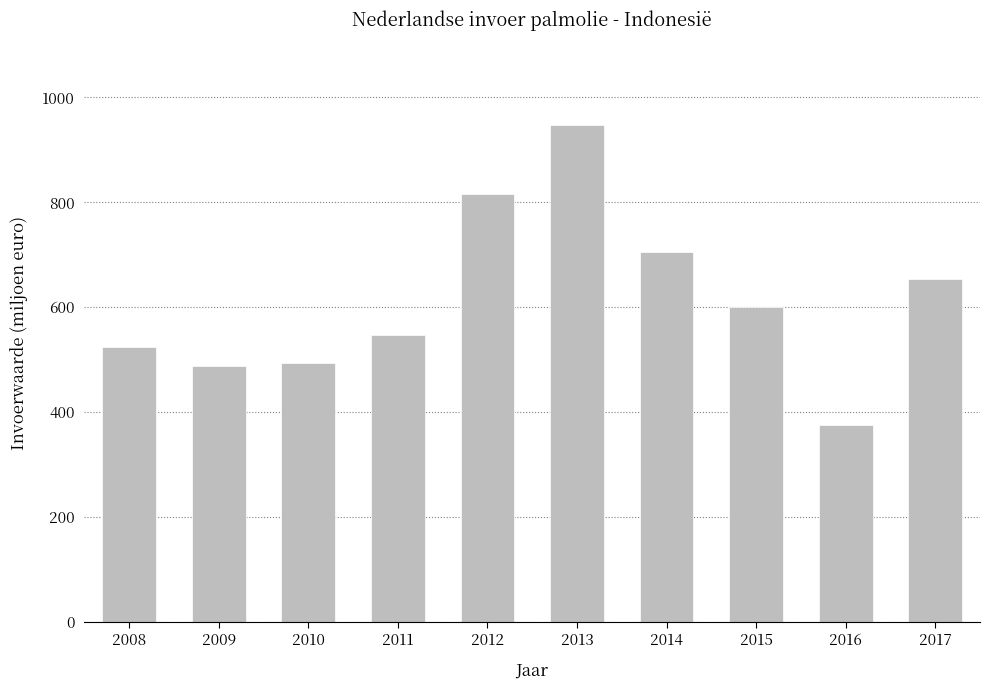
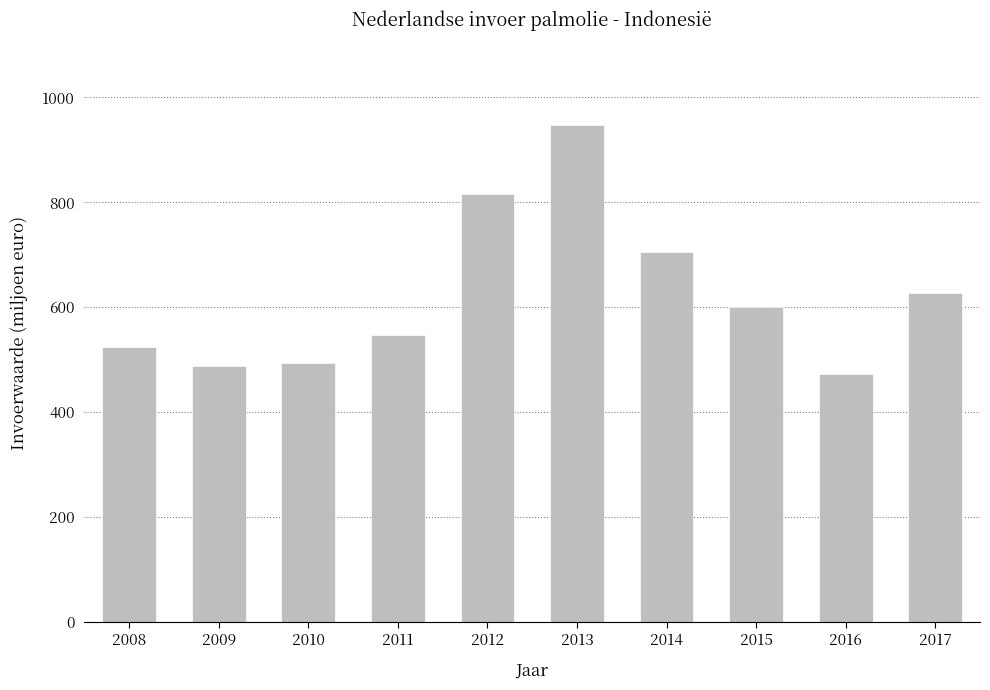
  {
    "2008": 530,
    "2009": 490,
    "2010": 490,
    "2011": 550,
    "2012": 820,
    "2013": 950,
    "2014": 710,
    "2015": 600,
-   "2016": 380,
-   "2017": 650
+   "2016": 470,
+   "2017": 630
  }
